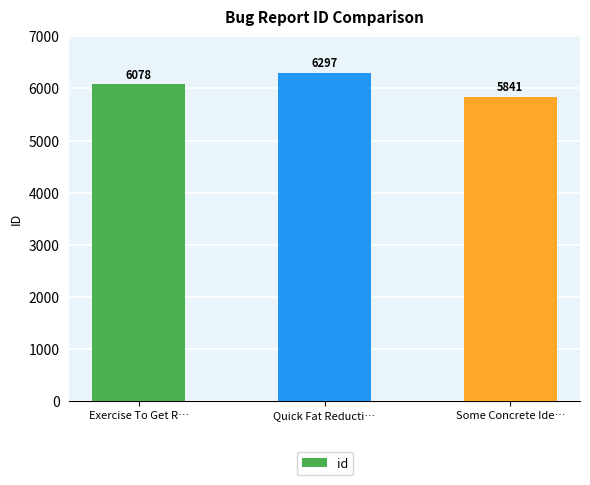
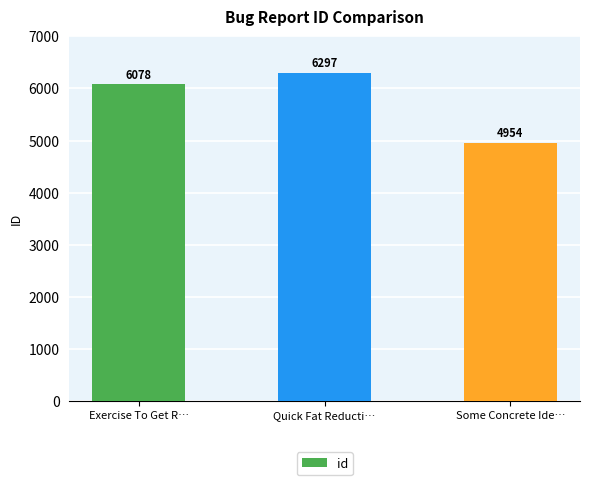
  {
    "Exercise To Get R…": 6078,
    "Quick Fat Reducti…": 6297,
-   "Some Concrete Ide…": 5841
+   "Some Concrete Ide…": 4954
  }
